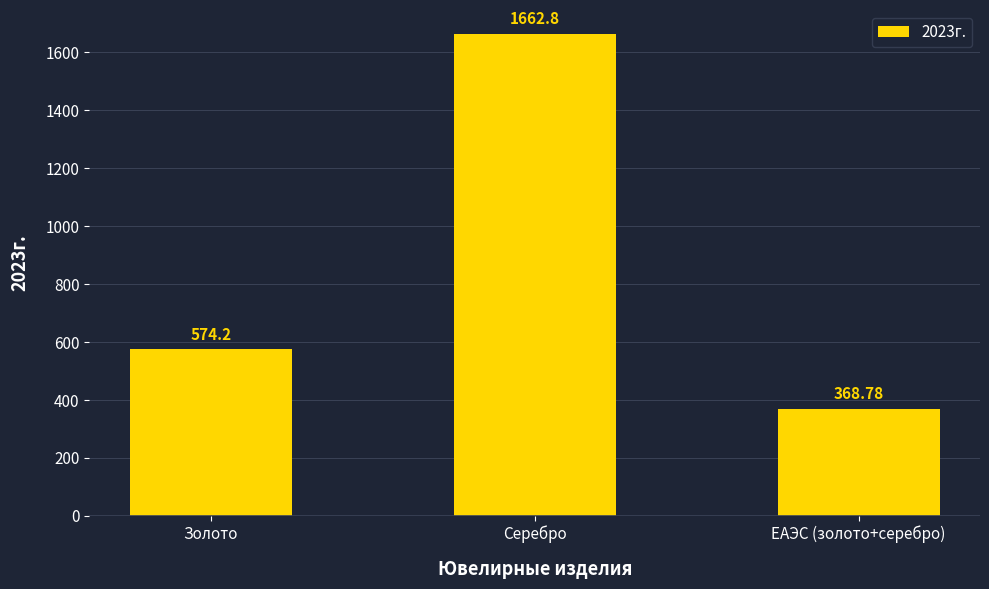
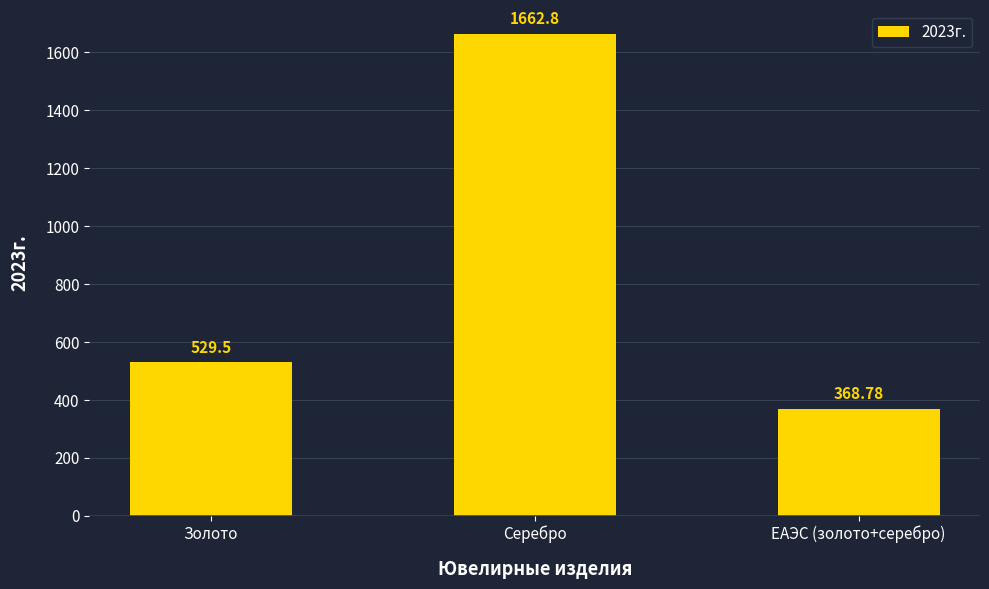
  {
-   "Золото": 574.2,
+   "Золото": 529.5,
    "Серебро": 1662.8,
    "ЕАЭС (золото+серебро)": 368.78
  }
